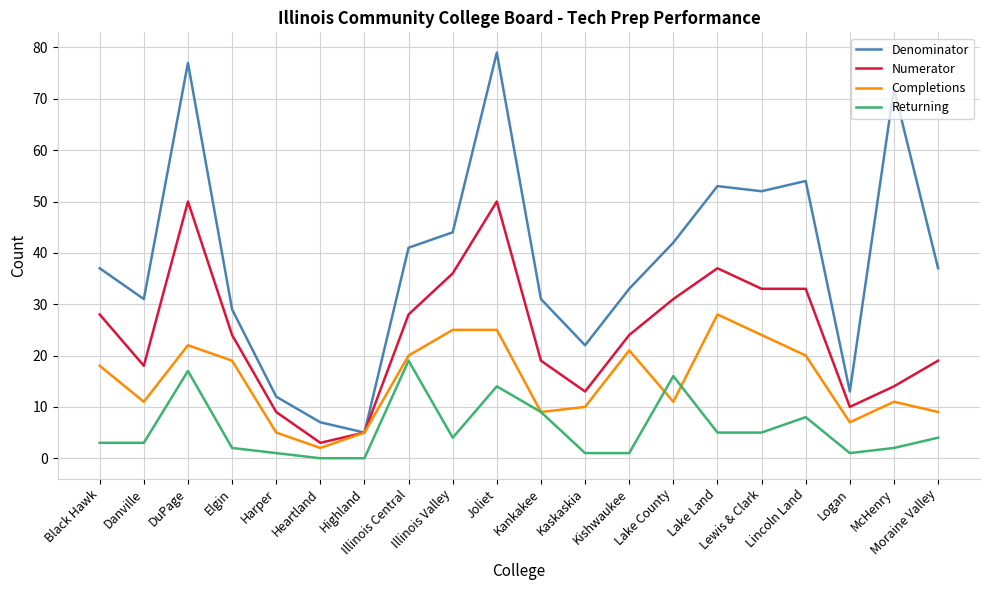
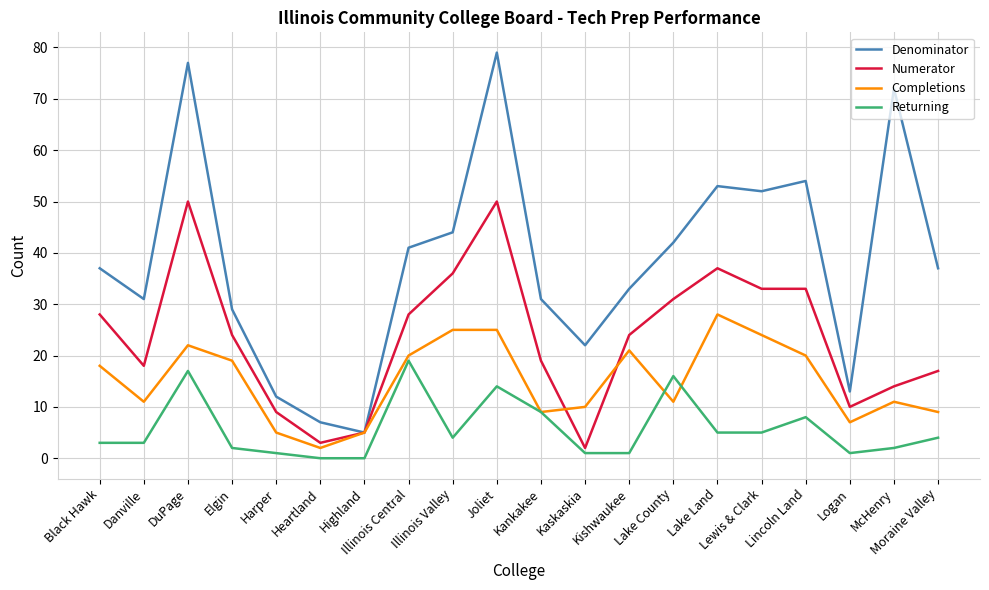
  {
    "Denominator": {
      "Black Hawk": 37,
      "Danville": 31,
      "DuPage": 77,
      "Elgin": 29,
      "Harper": 12,
      "Heartland": 7,
      "Illinois Central": 41,
      "Illinois Valley": 44,
      "Joliet": 79,
      "Kankakee": 31,
      "Kaskaskia": 22,
      "Kishwaukee": 33,
      "Lake County": 42,
      "Lake Land": 53,
      "Lewis & Clark": 52,
      "Lincoln Land": 54,
      "Logan": 13,
      "Moraine Valley": 37
    },
    "Numerator": {
      "Black Hawk": 28,
      "Danville": 18,
      "DuPage": 50,
      "Elgin": 24,
      "Harper": 9,
      "Heartland": 3,
      "Illinois Central": 28,
      "Illinois Valley": 36,
      "Joliet": 50,
      "Kankakee": 19,
-     "Kaskaskia": 13,
+     "Kaskaskia": 2,
      "Kishwaukee": 24,
      "Lake County": 31,
      "Lake Land": 37,
      "Lewis & Clark": 33,
      "Lincoln Land": 33,
      "Logan": 10,
      "McHenry": 14,
-     "Moraine Valley": 19
+     "Moraine Valley": 17
    },
    "Completions": {
      "Black Hawk": 18,
      "Danville": 11,
      "DuPage": 22,
      "Elgin": 19,
      "Harper": 5,
      "Heartland": 2,
      "Illinois Central": 20,
      "Illinois Valley": 25,
      "Joliet": 25,
      "Kaskaskia": 10,
      "Kishwaukee": 21,
      "Lake County": 11,
      "Lake Land": 28,
      "Lewis & Clark": 24,
      "Lincoln Land": 20,
      "Logan": 7,
      "McHenry": 11,
      "Moraine Valley": 9
    },
    "Returning": {
      "Black Hawk": 3,
      "Danville": 3,
      "DuPage": 17,
      "Elgin": 2,
      "Harper": 1,
      "Heartland": 0,
      "Highland": 0,
      "Illinois Central": 19,
      "Illinois Valley": 4,
      "Joliet": 14,
      "Kaskaskia": 1,
      "Kishwaukee": 1,
      "Lake County": 16,
      "Lake Land": 5,
      "Lewis & Clark": 5,
      "Lincoln Land": 8,
      "Logan": 1,
      "McHenry": 2,
      "Moraine Valley": 4
    }
  }
